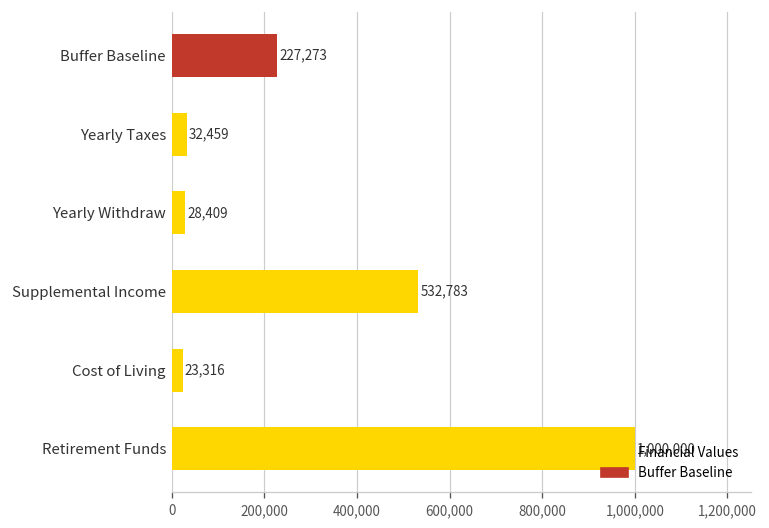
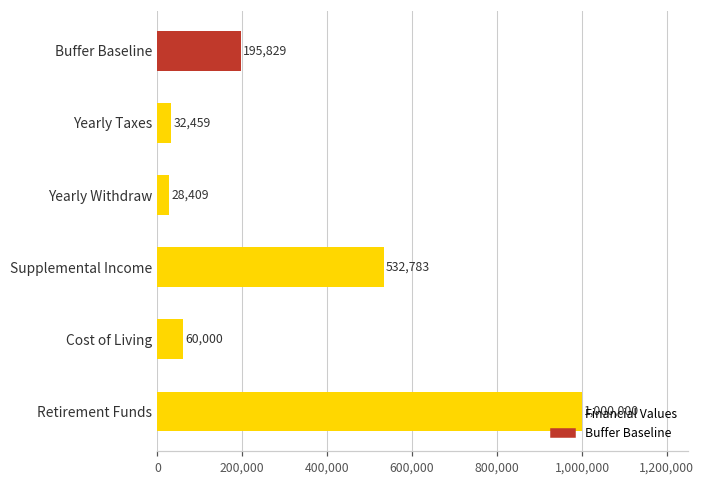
  {
-   "Buffer Baseline": "227,273",
+   "Buffer Baseline": "195,829",
    "Yearly Taxes": "32,459",
    "Yearly Withdraw": "28,409",
    "Supplemental Income": "532,783",
-   "Cost of Living": "23,316",
+   "Cost of Living": "60,000",
    "Retirement Funds": "1,000,000"
  }
